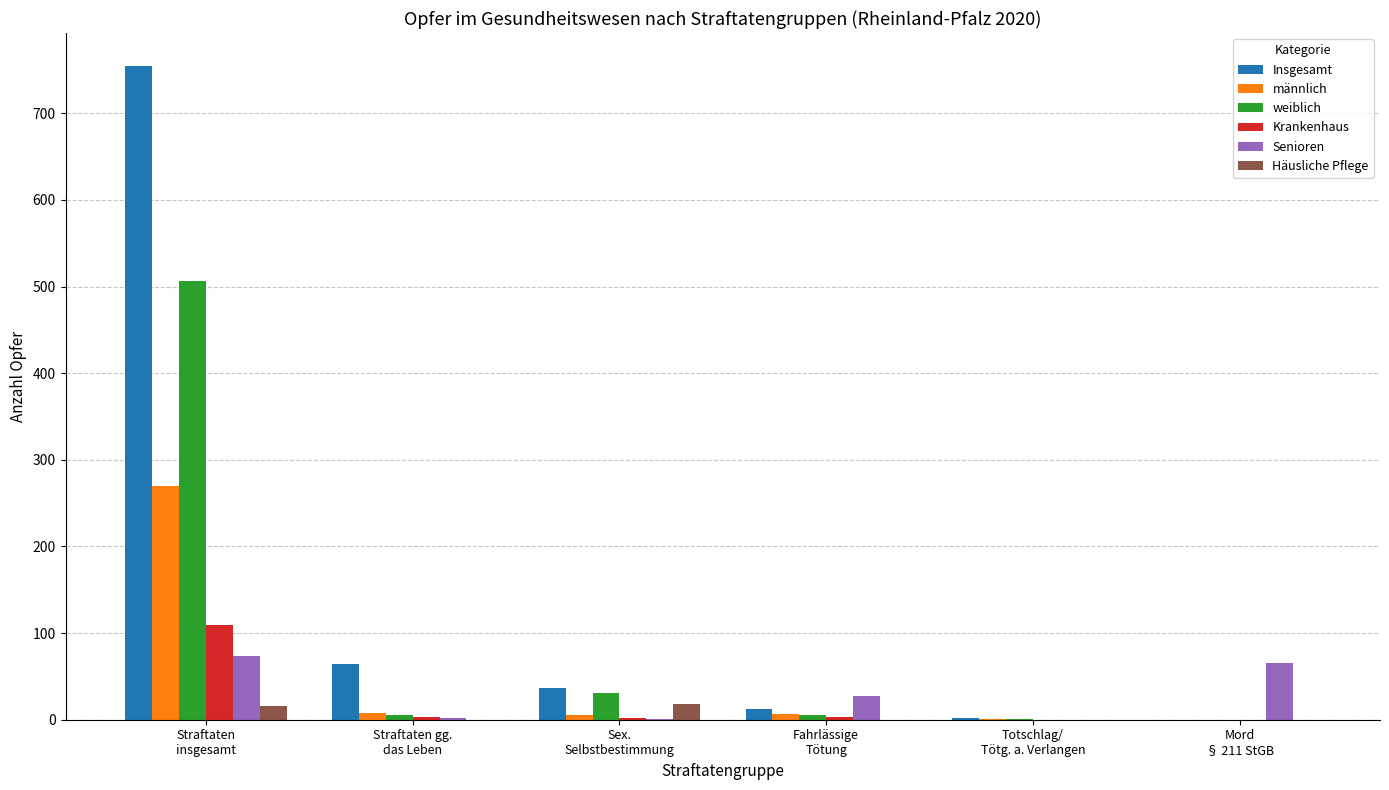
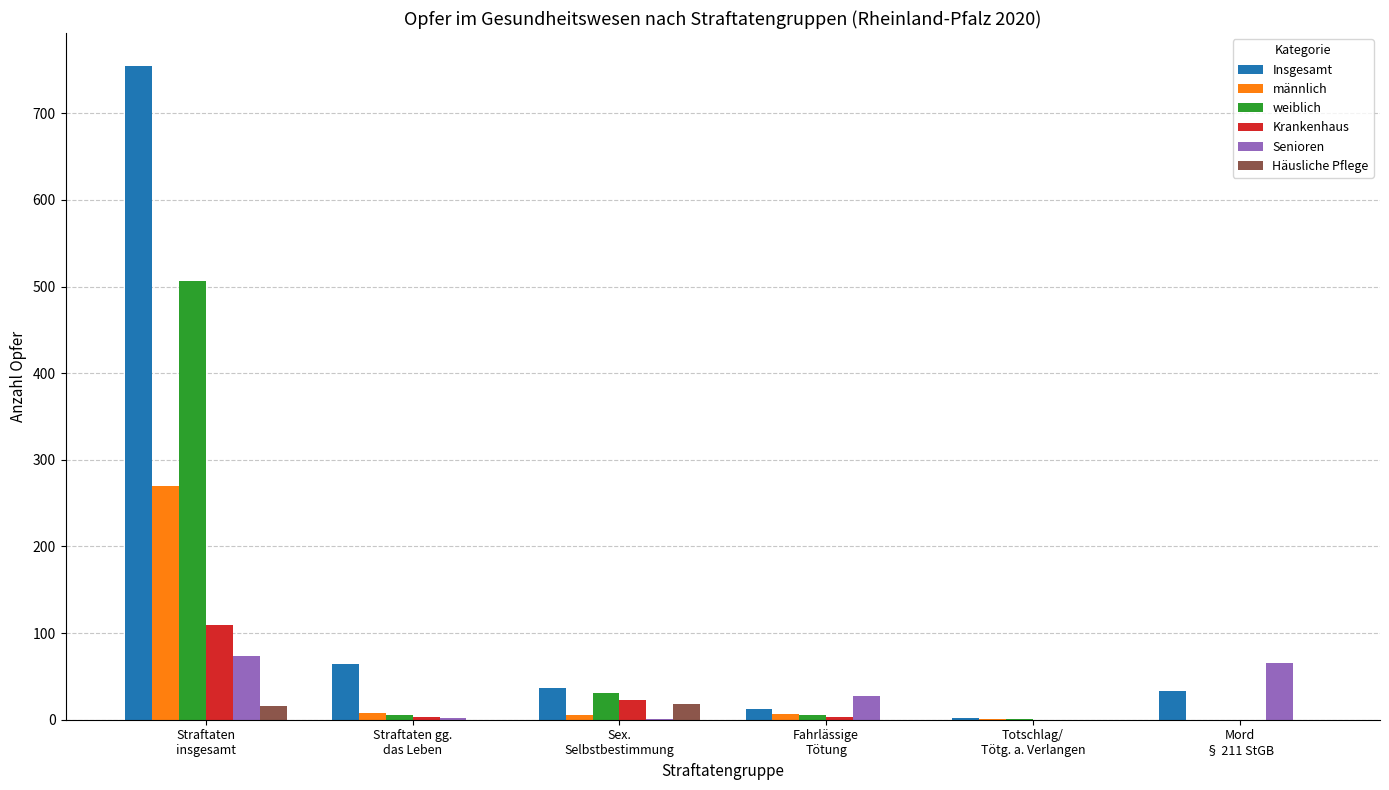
  {
    "Insgesamt": {
      "Straftaten insgesamt": 760,
      "Straftaten gg. das Leben": 60,
      "Sex. Selbstbestimmung": 40,
      "Fahrlässige Tötung": 10,
-     "Mord § 211 StGB": 0
+     "Mord § 211 StGB": 30
    },
    "männlich": {
      "Straftaten insgesamt": 270,
      "Straftaten gg. das Leben": 10,
      "Sex. Selbstbestimmung": 10,
      "Fahrlässige Tötung": 10,
      "Mord § 211 StGB": 0
    },
    "weiblich": {
      "Straftaten insgesamt": 510,
      "Straftaten gg. das Leben": 10,
      "Sex. Selbstbestimmung": 30,
      "Fahrlässige Tötung": 10,
      "Mord § 211 StGB": 0
    },
    "Krankenhaus": {
      "Straftaten insgesamt": 110,
      "Straftaten gg. das Leben": 0,
-     "Sex. Selbstbestimmung": 0,
+     "Sex. Selbstbestimmung": 20,
      "Fahrlässige Tötung": 0,
      "Totschlag/ Tötg. a. Verlangen": 0,
      "Mord § 211 StGB": 0
    },
    "Senioren": {
      "Straftaten insgesamt": 70,
      "Fahrlässige Tötung": 30,
      "Totschlag/ Tötg. a. Verlangen": 0,
      "Mord § 211 StGB": 70
    },
    "Häusliche Pflege": {
      "Straftaten insgesamt": 20,
      "Straftaten gg. das Leben": 0,
      "Sex. Selbstbestimmung": 20,
      "Fahrlässige Tötung": 0,
      "Totschlag/ Tötg. a. Verlangen": 0,
      "Mord § 211 StGB": 0
    }
  }
